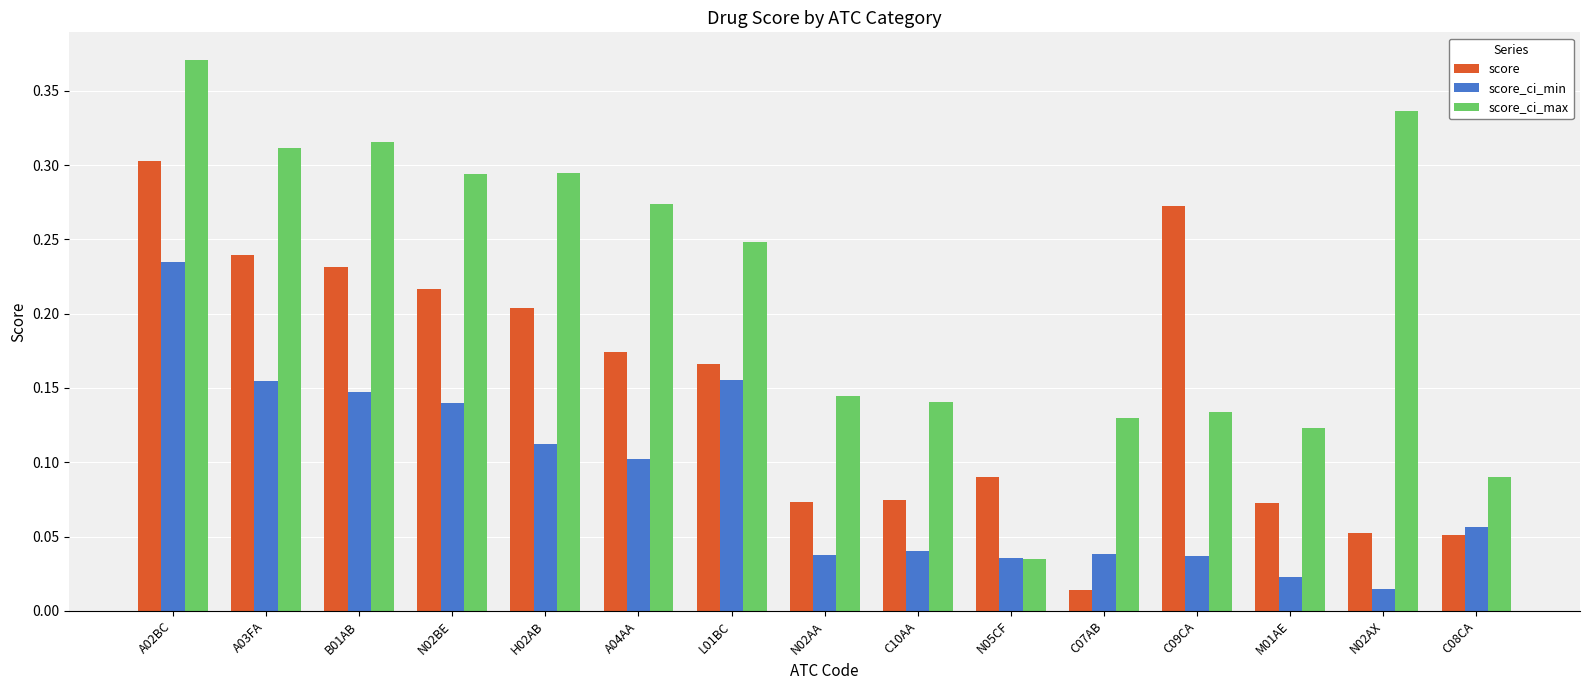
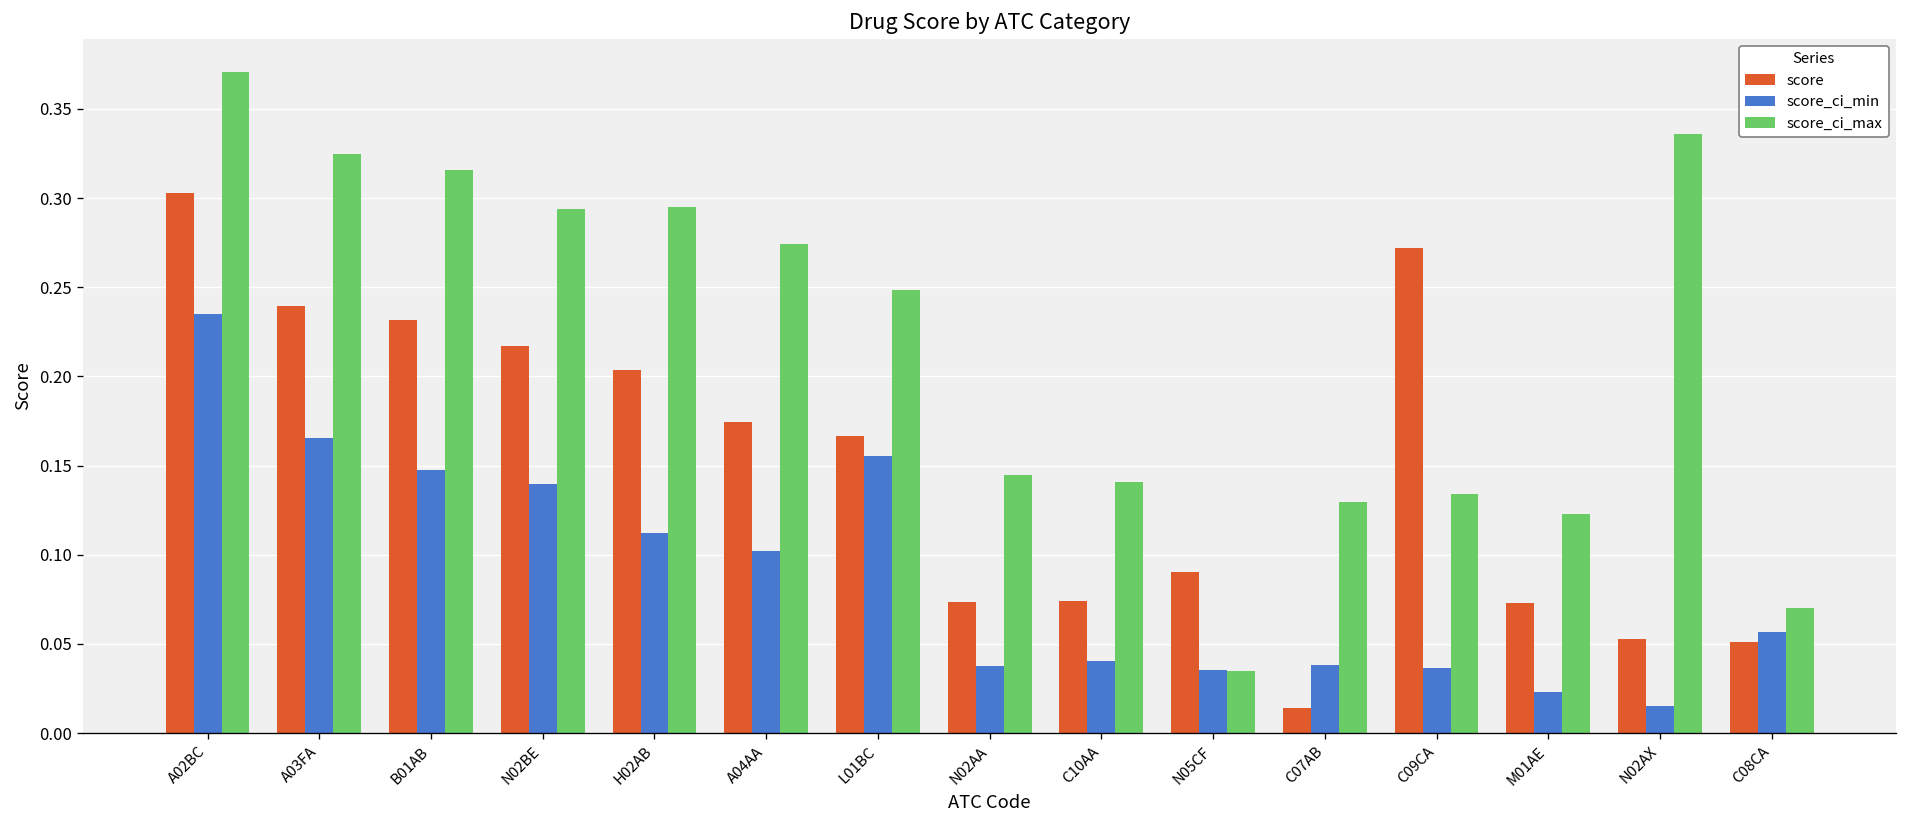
  {
    "score": {
      "A02BC": 0.303,
      "A03FA": 0.240,
      "B01AB": 0.232,
      "N02BE": 0.217,
      "H02AB": 0.204,
      "A04AA": 0.174,
      "L01BC": 0.166,
      "N02AA": 0.074,
      "C10AA": 0.074,
      "N05CF": 0.090,
      "C07AB": 0.014,
      "C09CA": 0.272,
      "M01AE": 0.073,
      "N02AX": 0.053,
      "C08CA": 0.051
    },
    "score_ci_min": {
      "A02BC": 0.235,
-     "A03FA": 0.155,
+     "A03FA": 0.165,
      "B01AB": 0.148,
      "N02BE": 0.140,
      "H02AB": 0.112,
      "A04AA": 0.102,
      "L01BC": 0.156,
      "N02AA": 0.037,
      "C10AA": 0.040,
      "N05CF": 0.036,
      "C07AB": 0.038,
      "C09CA": 0.037,
      "M01AE": 0.023,
      "N02AX": 0.015,
      "C08CA": 0.057
    },
    "score_ci_max": {
      "A02BC": 0.371,
-     "A03FA": 0.311,
+     "A03FA": 0.325,
      "B01AB": 0.316,
      "N02BE": 0.294,
      "H02AB": 0.295,
      "A04AA": 0.274,
      "L01BC": 0.249,
      "N02AA": 0.145,
      "C10AA": 0.141,
      "N05CF": 0.035,
      "C07AB": 0.130,
      "C09CA": 0.134,
      "M01AE": 0.123,
      "N02AX": 0.336,
-     "C08CA": 0.090
+     "C08CA": 0.070
    }
  }
